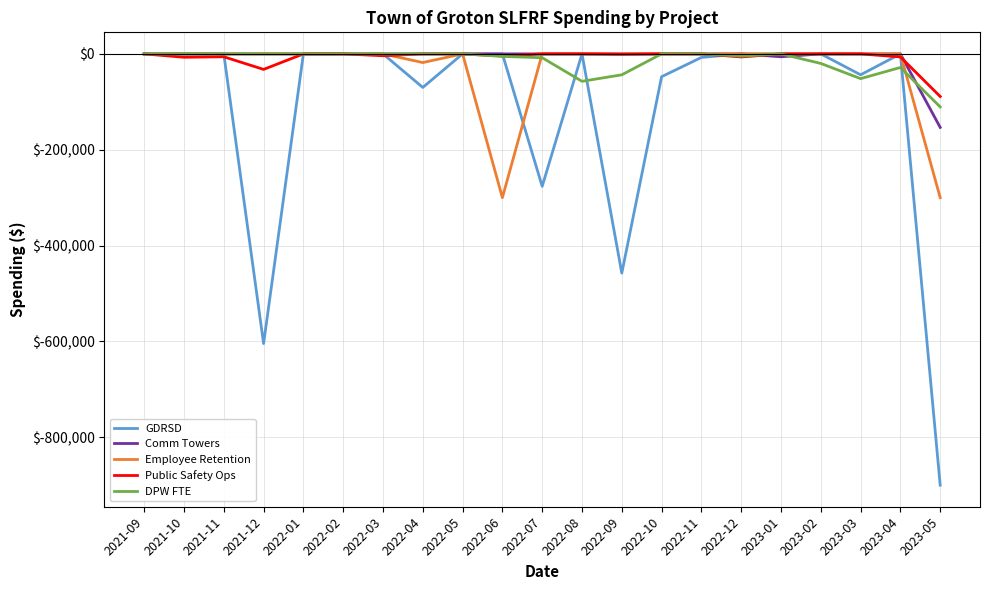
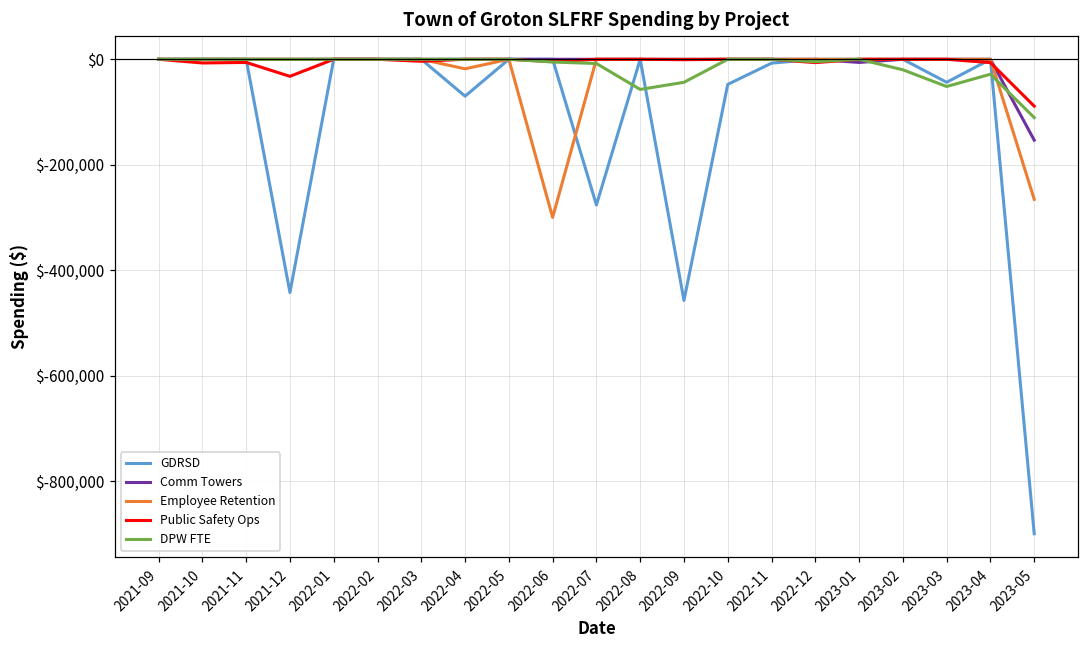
  {
    "GDRSD": {
-     "2021-12": "$-600,000",
+     "2021-12": "$-440,000",
      "2022-04": "$-70,000",
      "2022-07": "$-280,000",
      "2022-09": "$-460,000",
      "2022-10": "$-50,000",
      "2022-11": "$-10,000",
      "2023-03": "$-40,000",
      "2023-05": "$-900,000"
    },
    "Comm Towers": {
      "2023-01": "$-10,000",
      "2023-05": "$-150,000"
    },
    "Employee Retention": {
      "2022-04": "$-20,000",
      "2022-06": "$-300,000",
-     "2023-05": "$-300,000"
+     "2023-05": "$-270,000"
    },
    "Public Safety Ops": {
      "2021-10": "$-10,000",
      "2021-11": "$-10,000",
      "2021-12": "$-30,000",
      "2023-04": "$-10,000",
      "2023-05": "$-90,000"
    },
    "DPW FTE": {
      "2022-07": "$-10,000",
      "2022-08": "$-60,000",
      "2022-09": "$-40,000",
      "2023-02": "$-20,000",
      "2023-03": "$-50,000",
      "2023-04": "$-30,000",
      "2023-05": "$-110,000"
    }
  }
